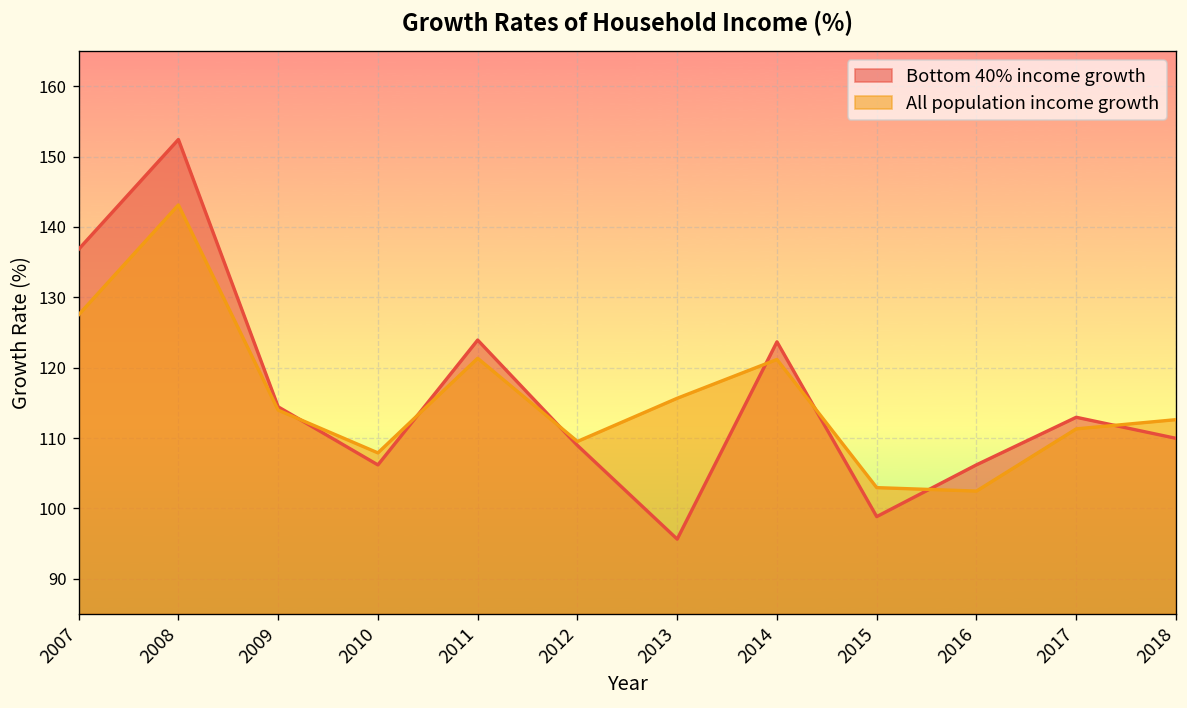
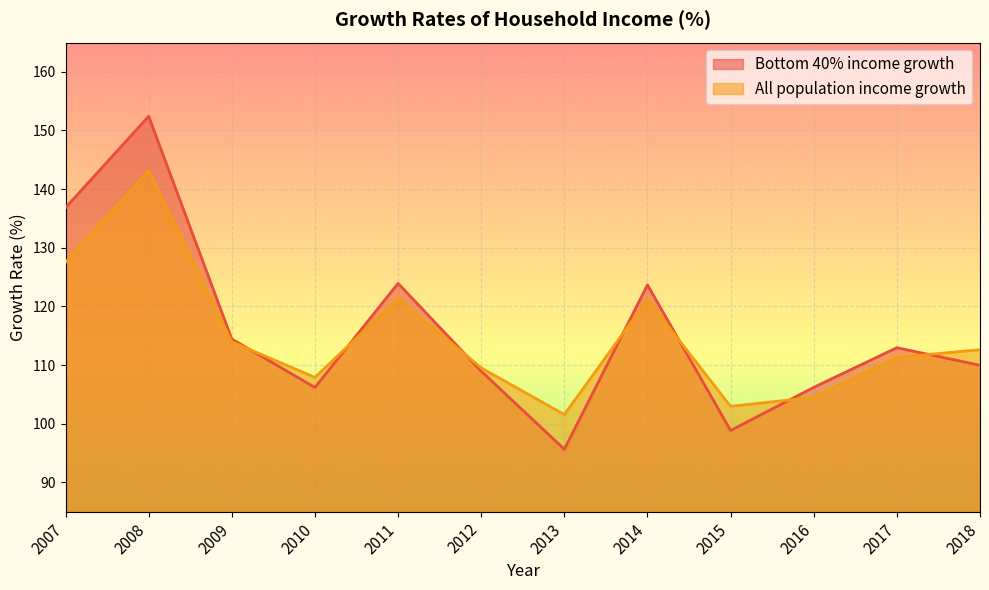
  {
    "Bottom 40% income growth": {
      "2007": 137,
      "2008": 152,
      "2009": 114,
      "2010": 106,
      "2011": 124,
      "2012": 109,
      "2013": 96,
      "2014": 124,
      "2015": 99,
      "2016": 106,
      "2017": 113,
      "2018": 110
    },
    "All population income growth": {
      "2007": 128,
      "2008": 143,
      "2009": 114,
      "2010": 108,
      "2011": 121,
      "2012": 110,
-     "2013": 116,
+     "2013": 102,
      "2014": 121,
      "2015": 103,
-     "2016": 102,
+     "2016": 105,
      "2017": 111,
      "2018": 113
    }
  }
